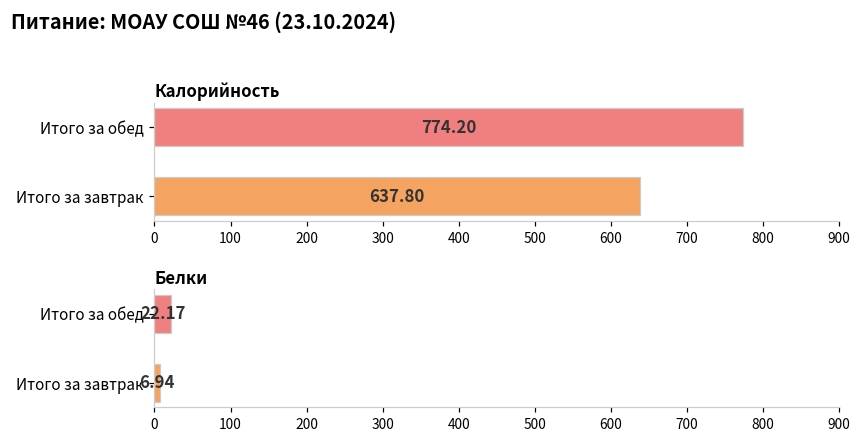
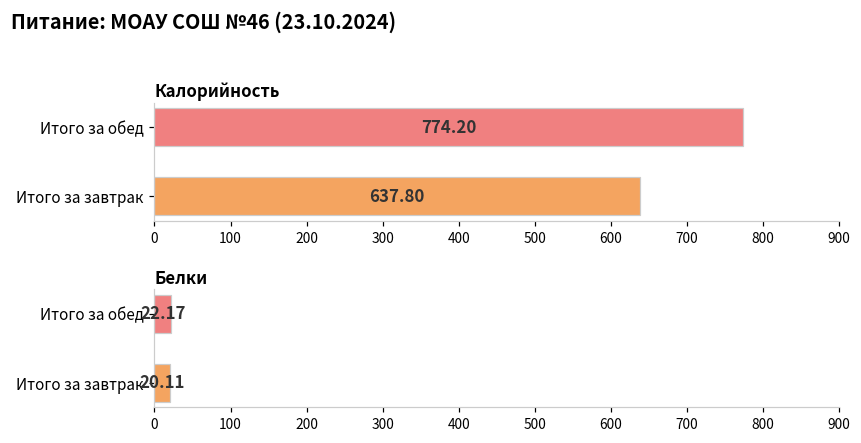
  {
    "Калорийность": {
      "Итого за обед": 774.20,
      "Итого за завтрак": 637.80
    },
    "Белки": {
      "Итого за обед": 22.17,
-     "Итого за завтрак": 6.94
+     "Итого за завтрак": 20.11
    }
  }
